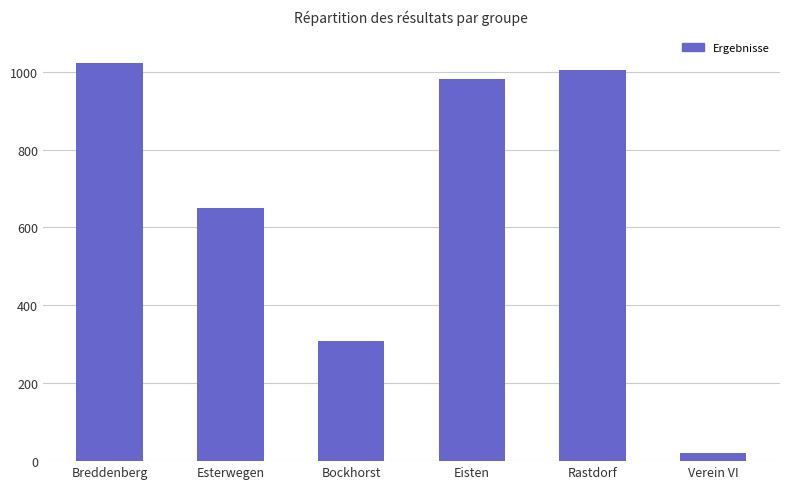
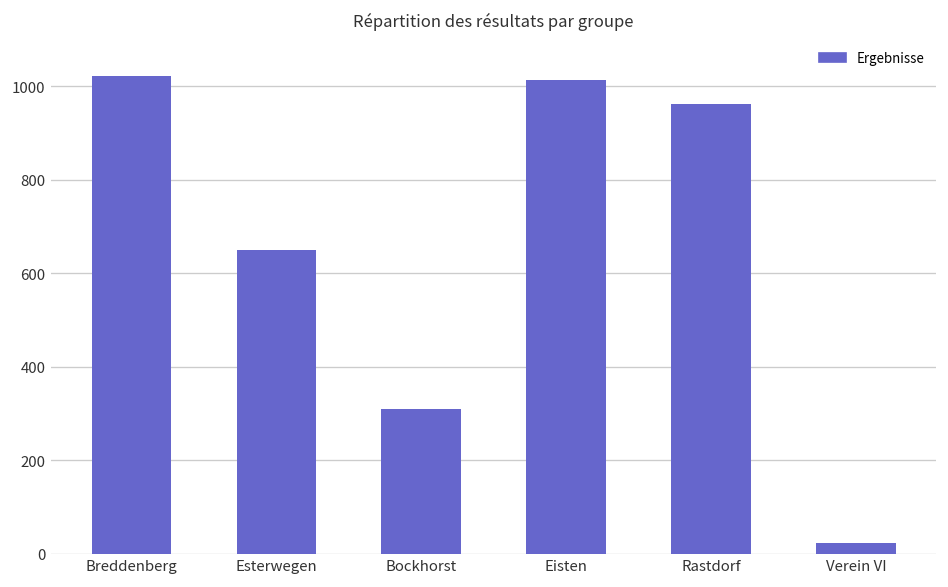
  {
    "Breddenberg": 1020,
    "Esterwegen": 650,
    "Bockhorst": 310,
-   "Eisten": 980,
-   "Rastdorf": 1010,
+   "Eisten": 1010,
+   "Rastdorf": 960,
    "Verein VI": 20
  }
